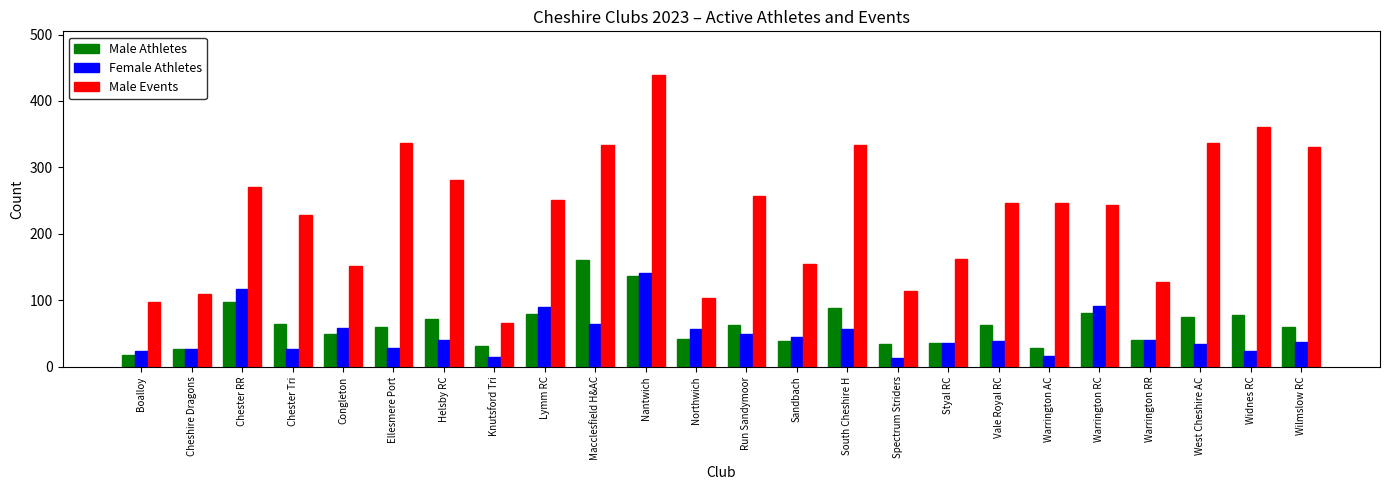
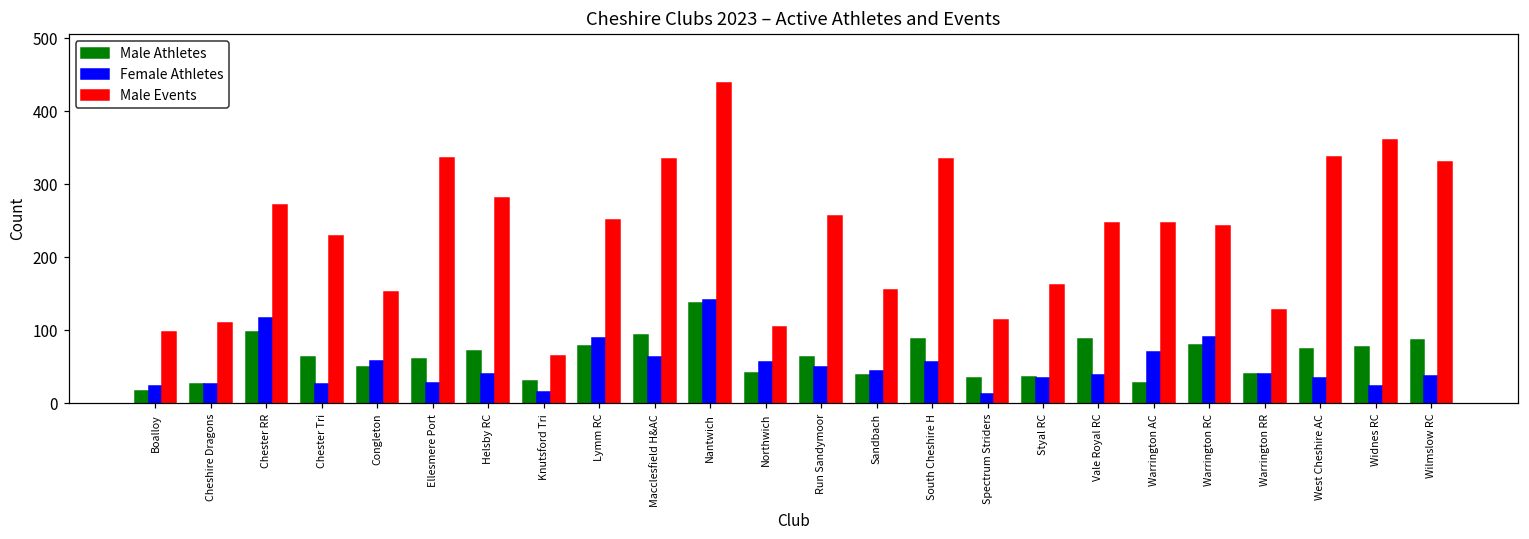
  {
    "Male Athletes": {
      "Boalloy": 20,
      "Cheshire Dragons": 30,
      "Chester RR": 100,
      "Chester Tri": 60,
      "Congleton": 50,
      "Ellesmere Port": 60,
      "Helsby RC": 70,
      "Knutsford Tri": 30,
      "Lymm RC": 80,
-     "Macclesfield H&AC": 160,
+     "Macclesfield H&AC": 90,
      "Nantwich": 140,
      "Northwich": 40,
      "Run Sandymoor": 60,
      "Sandbach": 40,
      "South Cheshire H": 90,
      "Spectrum Striders": 30,
      "Styal RC": 40,
-     "Vale Royal RC": 60,
+     "Vale Royal RC": 90,
      "Warrington AC": 30,
      "Warrington RC": 80,
      "Warrington RR": 40,
      "West Cheshire AC": 70,
      "Widnes RC": 80,
-     "Wilmslow RC": 60
+     "Wilmslow RC": 90
    },
    "Female Athletes": {
      "Boalloy": 20,
      "Cheshire Dragons": 30,
      "Chester RR": 120,
      "Chester Tri": 30,
      "Congleton": 60,
      "Ellesmere Port": 30,
      "Helsby RC": 40,
      "Knutsford Tri": 20,
      "Lymm RC": 90,
      "Macclesfield H&AC": 60,
      "Nantwich": 140,
      "Northwich": 60,
      "Run Sandymoor": 50,
      "Sandbach": 40,
      "South Cheshire H": 60,
      "Spectrum Striders": 10,
      "Styal RC": 40,
      "Vale Royal RC": 40,
-     "Warrington AC": 20,
+     "Warrington AC": 70,
      "Warrington RC": 90,
      "Warrington RR": 40,
      "West Cheshire AC": 30,
      "Widnes RC": 20,
      "Wilmslow RC": 40
    },
    "Male Events": {
      "Boalloy": 100,
      "Cheshire Dragons": 110,
      "Chester RR": 270,
      "Chester Tri": 230,
      "Congleton": 150,
      "Ellesmere Port": 340,
      "Helsby RC": 280,
      "Knutsford Tri": 70,
      "Lymm RC": 250,
      "Macclesfield H&AC": 330,
      "Nantwich": 440,
      "Northwich": 100,
      "Run Sandymoor": 260,
      "Sandbach": 160,
      "South Cheshire H": 330,
      "Spectrum Striders": 110,
      "Styal RC": 160,
      "Vale Royal RC": 250,
      "Warrington AC": 250,
      "Warrington RC": 240,
      "Warrington RR": 130,
      "West Cheshire AC": 340,
      "Widnes RC": 360,
      "Wilmslow RC": 330
    }
  }
